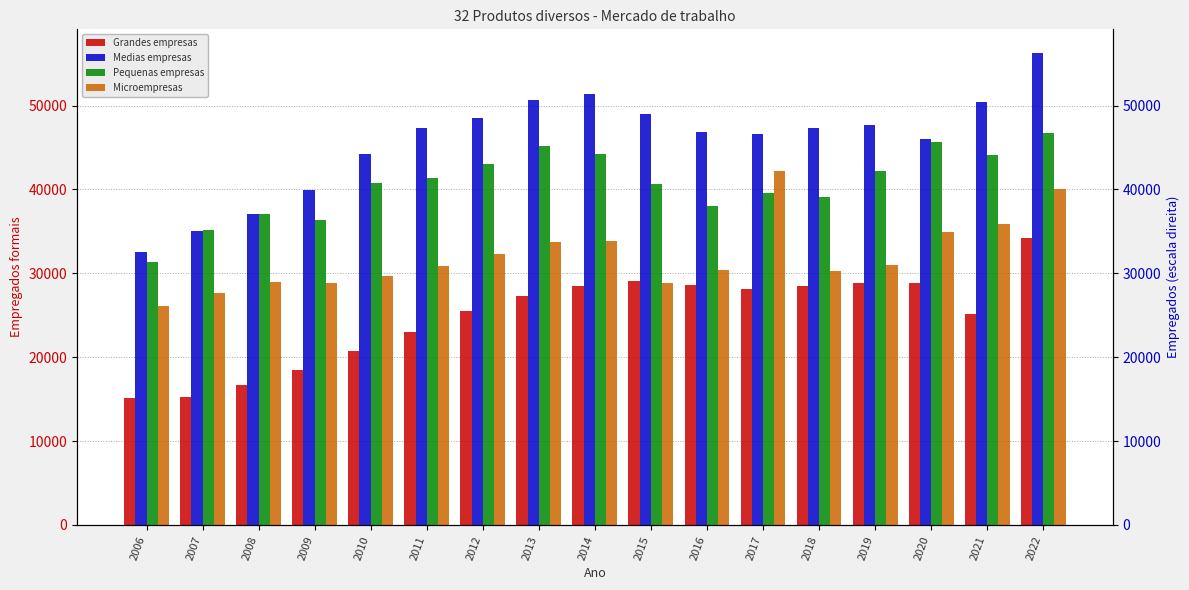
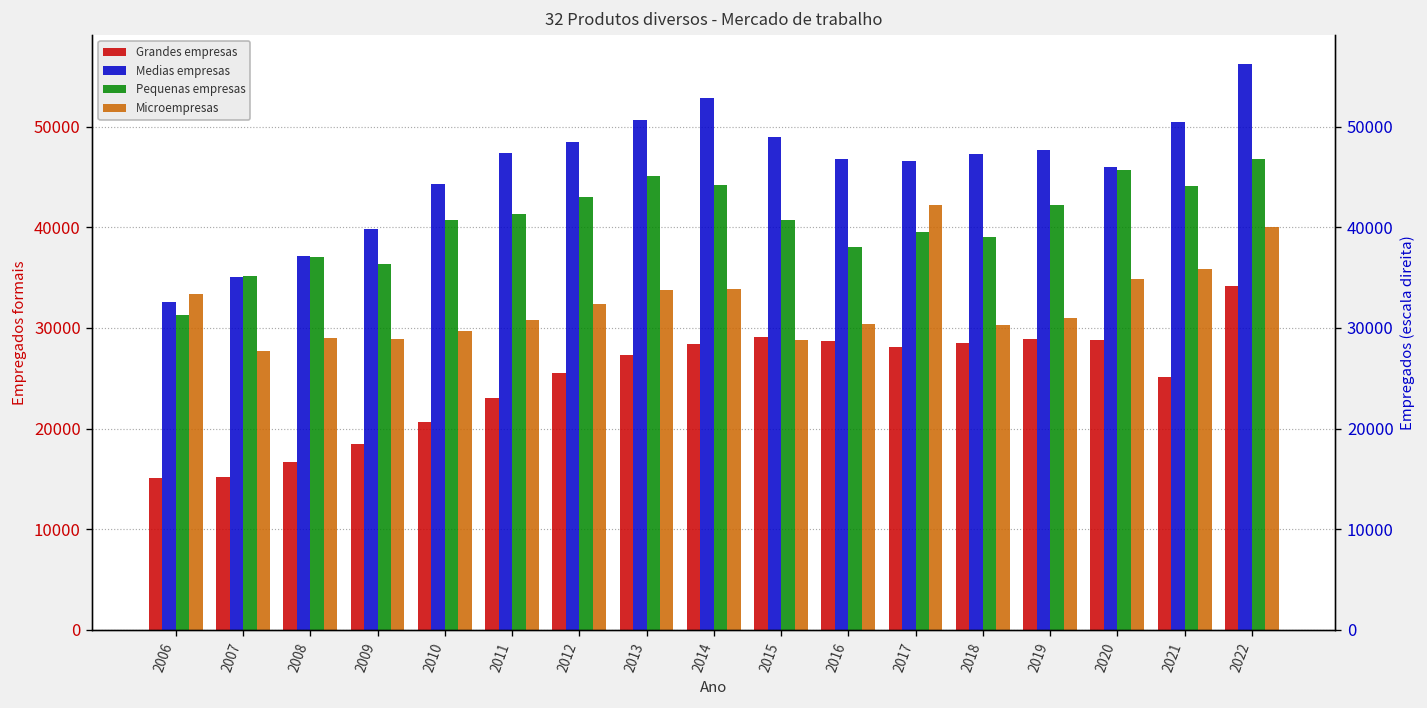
  {
    "Grandes empresas": {
      "2006": 15000,
      "2007": 15000,
      "2008": 17000,
      "2009": 18000,
      "2010": 21000,
      "2011": 23000,
      "2012": 26000,
      "2013": 27000,
      "2014": 28000,
      "2015": 29000,
      "2016": 29000,
      "2017": 28000,
      "2018": 29000,
      "2019": 29000,
      "2020": 29000,
      "2021": 25000,
      "2022": 34000
    },
    "Medias empresas": {
      "2006": 33000,
      "2007": 35000,
      "2008": 37000,
      "2009": 40000,
      "2010": 44000,
      "2011": 47000,
      "2012": 49000,
      "2013": 51000,
-     "2014": 51000,
+     "2014": 53000,
      "2015": 49000,
      "2016": 47000,
      "2017": 47000,
      "2018": 47000,
      "2019": 48000,
      "2020": 46000,
      "2021": 50000,
      "2022": 56000
    },
    "Pequenas empresas": {
      "2006": 31000,
      "2007": 35000,
      "2008": 37000,
      "2009": 36000,
      "2010": 41000,
      "2011": 41000,
      "2012": 43000,
      "2013": 45000,
      "2014": 44000,
      "2015": 41000,
      "2016": 38000,
      "2017": 40000,
      "2018": 39000,
      "2019": 42000,
      "2020": 46000,
      "2021": 44000,
      "2022": 47000
    },
    "Microempresas": {
-     "2006": 26000,
+     "2006": 33000,
      "2007": 28000,
      "2008": 29000,
      "2009": 29000,
      "2010": 30000,
      "2011": 31000,
      "2012": 32000,
      "2013": 34000,
      "2014": 34000,
      "2015": 29000,
      "2016": 30000,
      "2017": 42000,
      "2018": 30000,
      "2019": 31000,
      "2020": 35000,
      "2021": 36000,
      "2022": 40000
    }
  }
